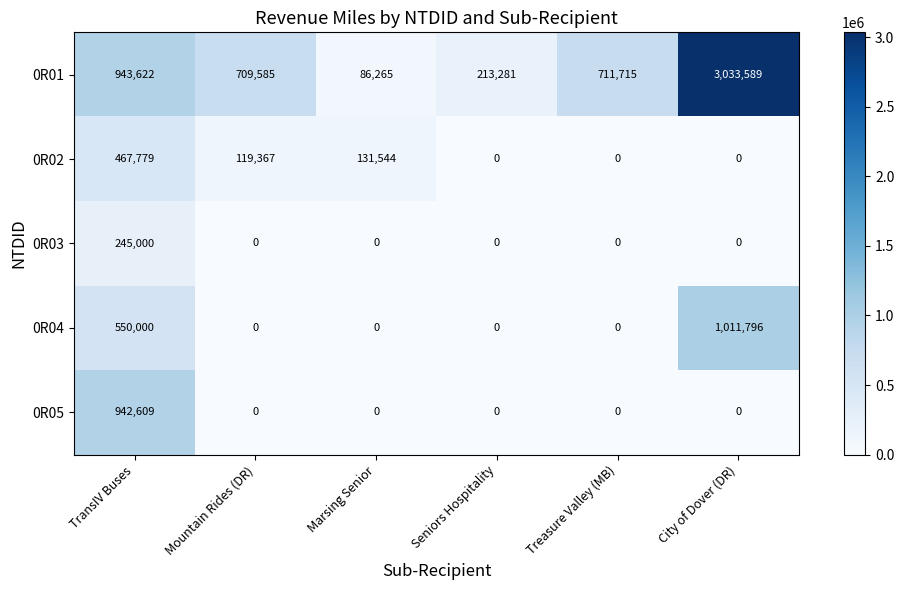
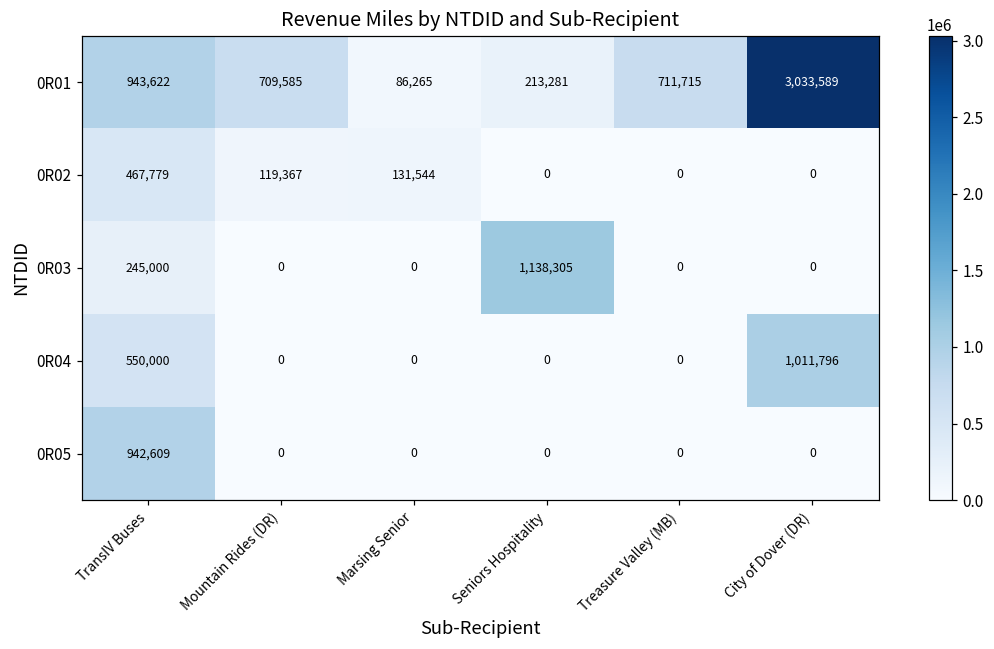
  {
    "0R01": {
      "TransIV Buses": "943,622",
      "Mountain Rides (DR)": "709,585",
      "Marsing Senior": "86,265",
      "Seniors Hospitality": "213,281",
      "Treasure Valley (MB)": "711,715",
      "City of Dover (DR)": "3,033,589"
    },
    "0R02": {
      "TransIV Buses": "467,779",
      "Mountain Rides (DR)": "119,367",
      "Marsing Senior": "131,544",
      "Seniors Hospitality": "0",
      "Treasure Valley (MB)": "0",
      "City of Dover (DR)": "0"
    },
    "0R03": {
      "TransIV Buses": "245,000",
      "Mountain Rides (DR)": "0",
      "Marsing Senior": "0",
-     "Seniors Hospitality": "0",
+     "Seniors Hospitality": "1,138,305",
      "Treasure Valley (MB)": "0",
      "City of Dover (DR)": "0"
    },
    "0R04": {
      "TransIV Buses": "550,000",
      "Mountain Rides (DR)": "0",
      "Marsing Senior": "0",
      "Seniors Hospitality": "0",
      "Treasure Valley (MB)": "0",
      "City of Dover (DR)": "1,011,796"
    },
    "0R05": {
      "TransIV Buses": "942,609",
      "Mountain Rides (DR)": "0",
      "Marsing Senior": "0",
      "Seniors Hospitality": "0",
      "Treasure Valley (MB)": "0",
      "City of Dover (DR)": "0"
    }
  }
